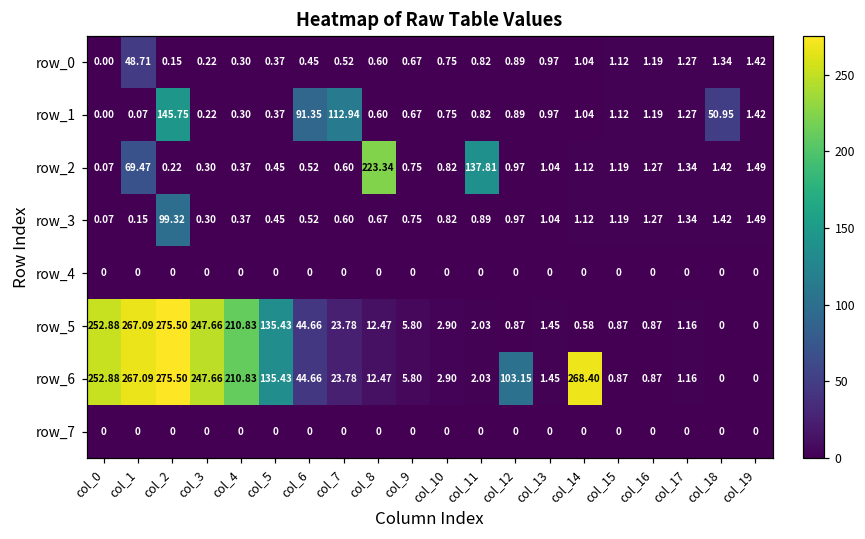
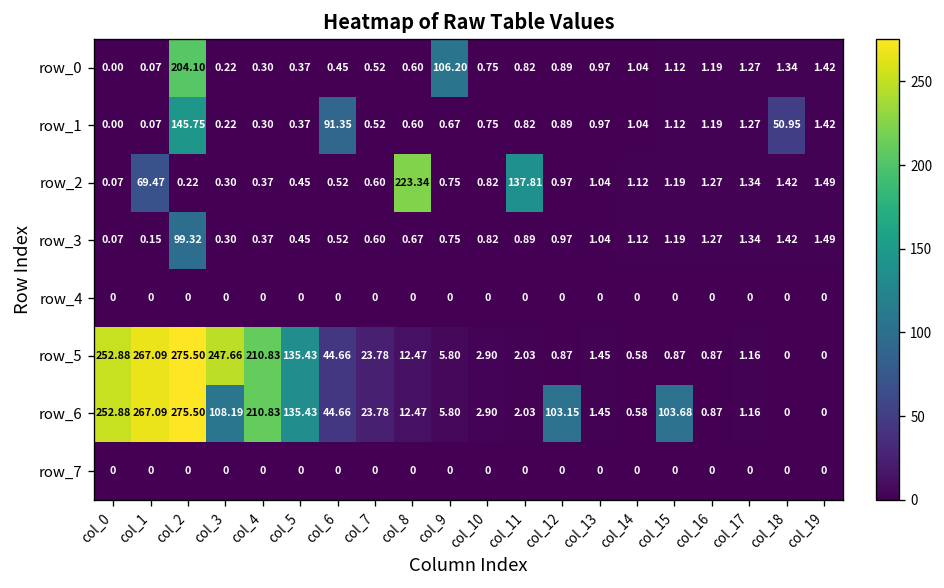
  {
    "row_0": {
      "col_0": 0.00,
-     "col_1": 48.71,
-     "col_2": 0.15,
+     "col_1": 0.07,
+     "col_2": 204.10,
      "col_3": 0.22,
      "col_4": 0.30,
      "col_5": 0.37,
      "col_6": 0.45,
      "col_7": 0.52,
      "col_8": 0.60,
-     "col_9": 0.67,
+     "col_9": 106.20,
      "col_10": 0.75,
      "col_11": 0.82,
      "col_12": 0.89,
      "col_13": 0.97,
      "col_14": 1.04,
      "col_15": 1.12,
      "col_16": 1.19,
      "col_17": 1.27,
      "col_18": 1.34,
      "col_19": 1.42
    },
    "row_1": {
      "col_0": 0.00,
      "col_1": 0.07,
      "col_2": 145.75,
      "col_3": 0.22,
      "col_4": 0.30,
      "col_5": 0.37,
      "col_6": 91.35,
-     "col_7": 112.94,
+     "col_7": 0.52,
      "col_8": 0.60,
      "col_9": 0.67,
      "col_10": 0.75,
      "col_11": 0.82,
      "col_12": 0.89,
      "col_13": 0.97,
      "col_14": 1.04,
      "col_15": 1.12,
      "col_16": 1.19,
      "col_17": 1.27,
      "col_18": 50.95,
      "col_19": 1.42
    },
    "row_2": {
      "col_0": 0.07,
      "col_1": 69.47,
      "col_2": 0.22,
      "col_3": 0.30,
      "col_4": 0.37,
      "col_5": 0.45,
      "col_6": 0.52,
      "col_7": 0.60,
      "col_8": 223.34,
      "col_9": 0.75,
      "col_10": 0.82,
      "col_11": 137.81,
      "col_12": 0.97,
      "col_13": 1.04,
      "col_14": 1.12,
      "col_15": 1.19,
      "col_16": 1.27,
      "col_17": 1.34,
      "col_18": 1.42,
      "col_19": 1.49
    },
    "row_3": {
      "col_0": 0.07,
      "col_1": 0.15,
      "col_2": 99.32,
      "col_3": 0.30,
      "col_4": 0.37,
      "col_5": 0.45,
      "col_6": 0.52,
      "col_7": 0.60,
      "col_8": 0.67,
      "col_9": 0.75,
      "col_10": 0.82,
      "col_11": 0.89,
      "col_12": 0.97,
      "col_13": 1.04,
      "col_14": 1.12,
      "col_15": 1.19,
      "col_16": 1.27,
      "col_17": 1.34,
      "col_18": 1.42,
      "col_19": 1.49
    },
    "row_4": {
      "col_0": 0,
      "col_1": 0,
      "col_2": 0,
      "col_3": 0,
      "col_4": 0,
      "col_5": 0,
      "col_6": 0,
      "col_7": 0,
      "col_8": 0,
      "col_9": 0,
      "col_10": 0,
      "col_11": 0,
      "col_12": 0,
      "col_13": 0,
      "col_14": 0,
      "col_15": 0,
      "col_16": 0,
      "col_17": 0,
      "col_18": 0,
      "col_19": 0
    },
    "row_5": {
      "col_0": 252.88,
      "col_1": 267.09,
      "col_2": 275.50,
      "col_3": 247.66,
      "col_4": 210.83,
      "col_5": 135.43,
      "col_6": 44.66,
      "col_7": 23.78,
      "col_8": 12.47,
      "col_9": 5.80,
      "col_10": 2.90,
      "col_11": 2.03,
      "col_12": 0.87,
      "col_13": 1.45,
      "col_14": 0.58,
      "col_15": 0.87,
      "col_16": 0.87,
      "col_17": 1.16,
      "col_18": 0,
      "col_19": 0
    },
    "row_6": {
      "col_0": 252.88,
      "col_1": 267.09,
      "col_2": 275.50,
-     "col_3": 247.66,
+     "col_3": 108.19,
      "col_4": 210.83,
      "col_5": 135.43,
      "col_6": 44.66,
      "col_7": 23.78,
      "col_8": 12.47,
      "col_9": 5.80,
      "col_10": 2.90,
      "col_11": 2.03,
      "col_12": 103.15,
      "col_13": 1.45,
-     "col_14": 268.40,
-     "col_15": 0.87,
+     "col_14": 0.58,
+     "col_15": 103.68,
      "col_16": 0.87,
      "col_17": 1.16,
      "col_18": 0,
      "col_19": 0
    },
    "row_7": {
      "col_0": 0,
      "col_1": 0,
      "col_2": 0,
      "col_3": 0,
      "col_4": 0,
      "col_5": 0,
      "col_6": 0,
      "col_7": 0,
      "col_8": 0,
      "col_9": 0,
      "col_10": 0,
      "col_11": 0,
      "col_12": 0,
      "col_13": 0,
      "col_14": 0,
      "col_15": 0,
      "col_16": 0,
      "col_17": 0,
      "col_18": 0,
      "col_19": 0
    }
  }
